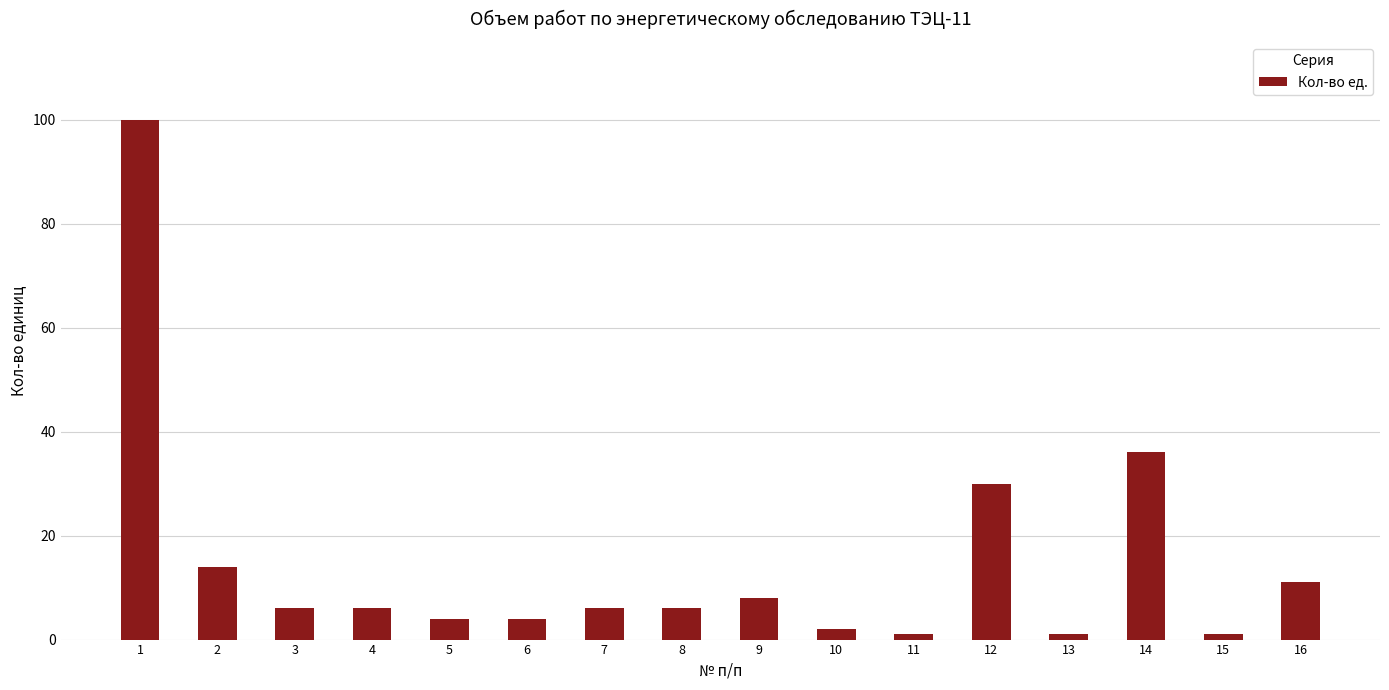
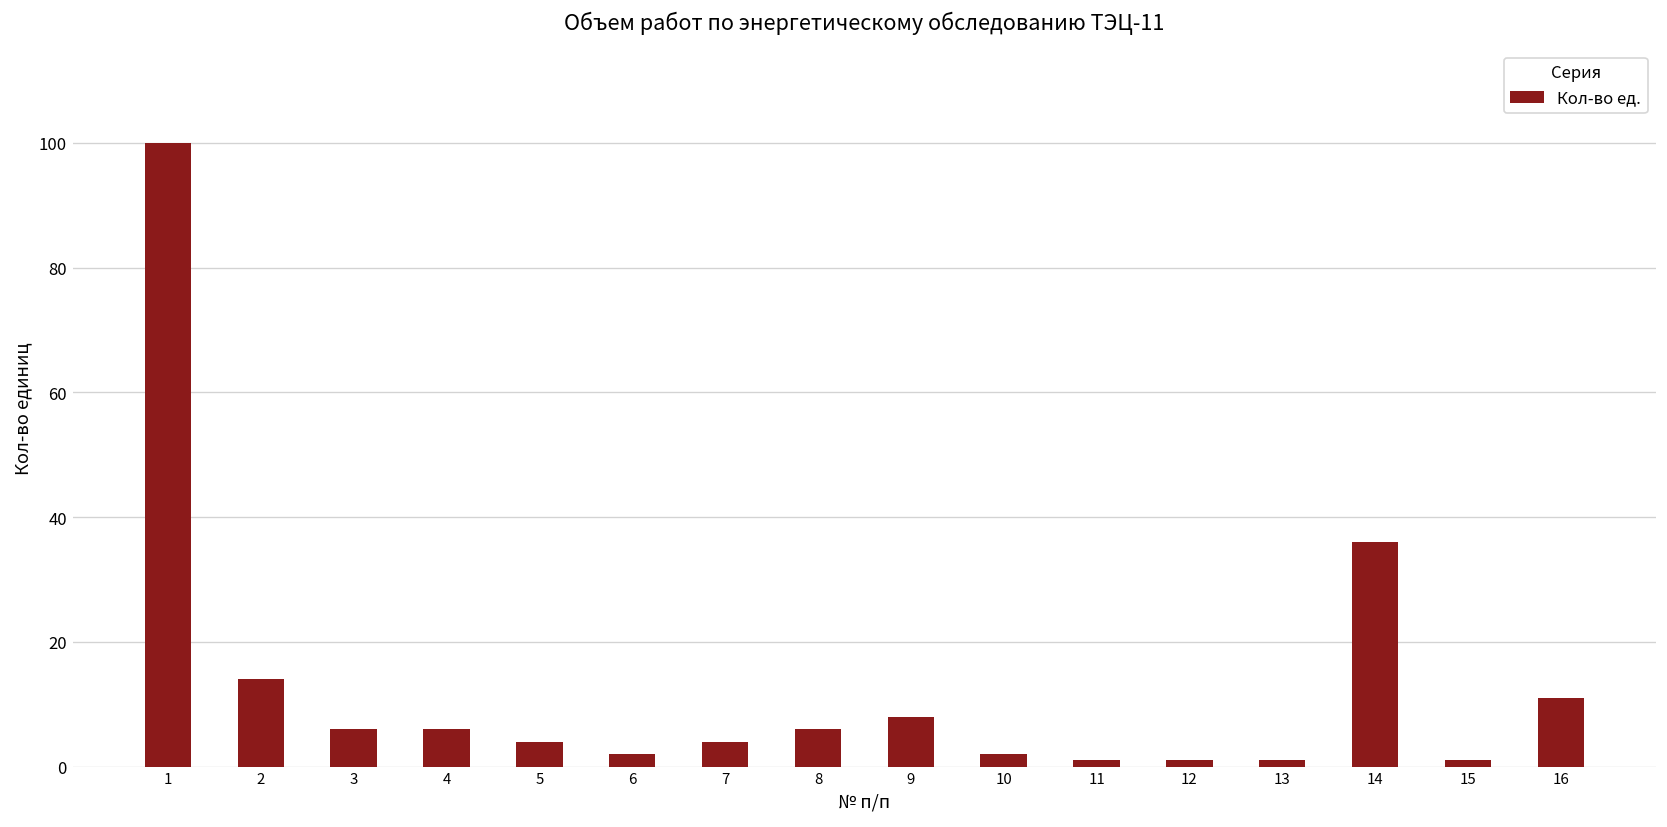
  {
    "1": 100,
    "2": 14,
    "3": 6,
    "4": 6,
    "5": 4,
-   "6": 4,
-   "7": 6,
+   "6": 2,
+   "7": 4,
    "8": 6,
    "9": 8,
    "10": 2,
    "11": 1,
-   "12": 30,
+   "12": 1,
    "13": 1,
    "14": 36,
    "15": 1,
    "16": 11
  }
